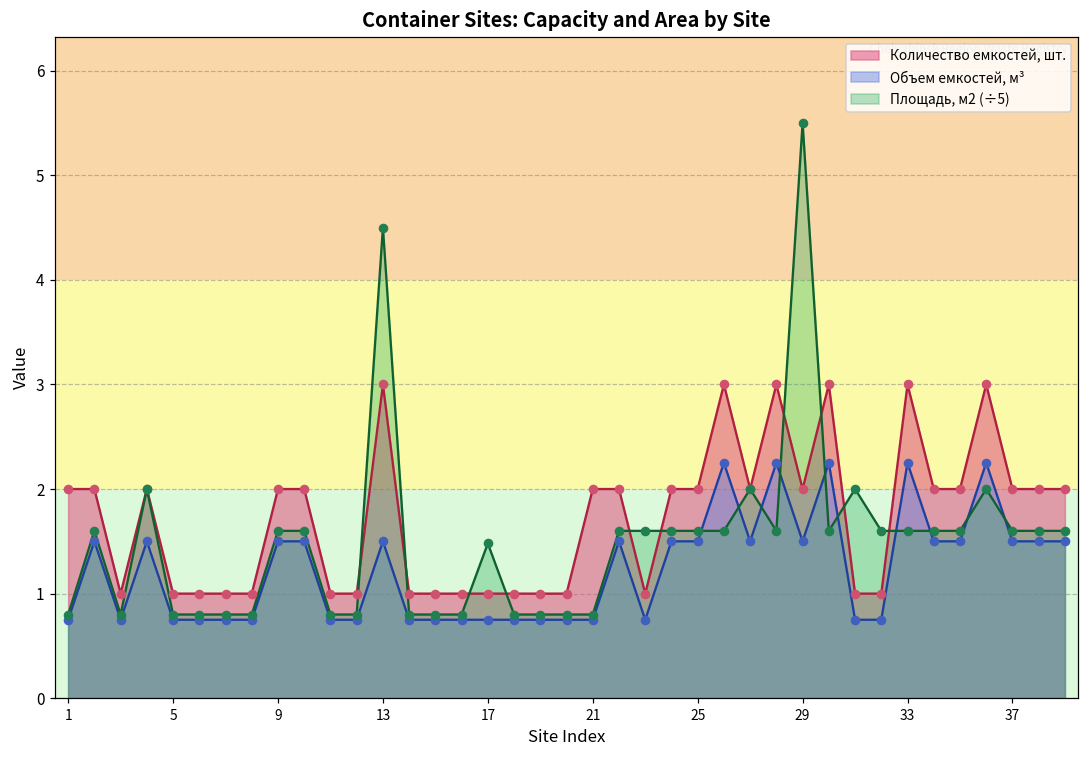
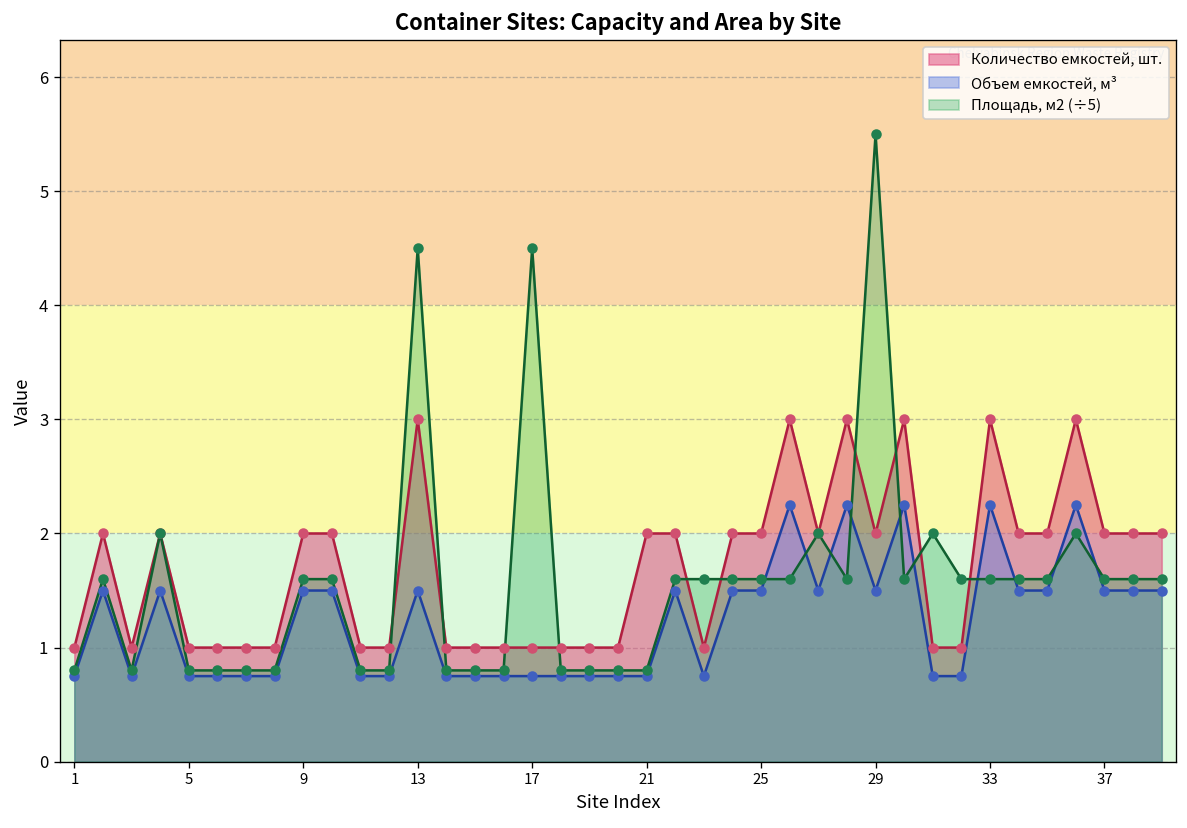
  {
    "Количество емкостей, шт.": {
-     "1": 2,
+     "1": 1,
      "5": 1,
      "9": 2,
      "13": 3,
      "17": 1,
      "21": 2,
      "25": 2,
      "29": 2,
      "33": 3,
      "37": 2
    },
    "Объем емкостей, м³": {
      "1": 0.8,
      "5": 0.8,
      "9": 1.5,
      "13": 1.5,
      "17": 0.8,
      "21": 0.8,
      "25": 1.5,
      "29": 1.5,
      "33": 2.3,
      "37": 1.5
    },
    "Площадь, м2 (÷5)": {
      "1": 0.8,
      "5": 0.8,
      "9": 1.6,
      "13": 4.5,
-     "17": 1.5,
+     "17": 4.5,
      "21": 0.8,
      "25": 1.6,
      "29": 5.5,
      "33": 1.6,
      "37": 1.6
    }
  }
